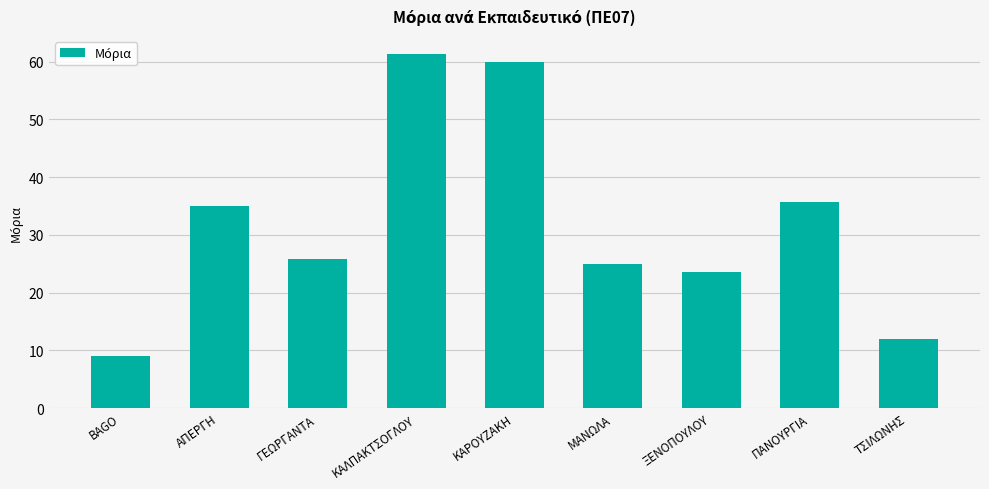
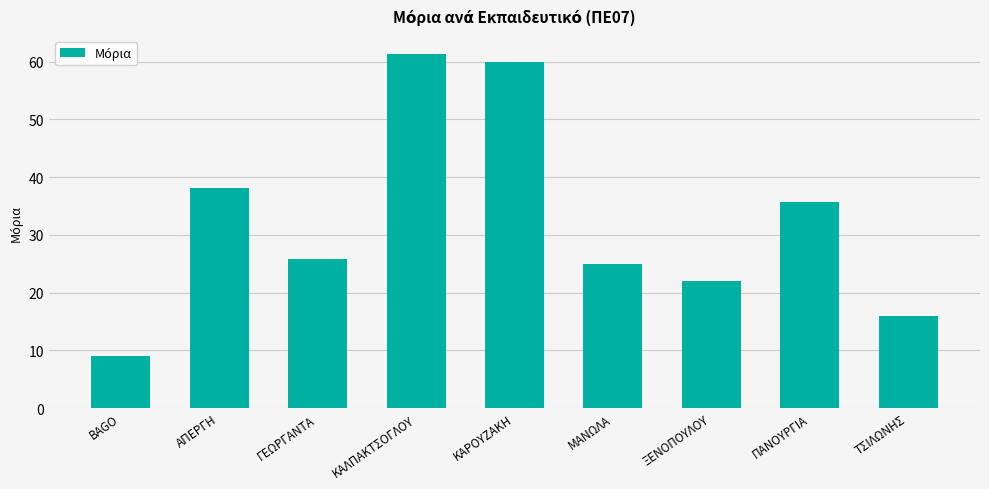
  {
    "BAGO": 9,
-   "ΑΠΕΡΓΗ": 35,
+   "ΑΠΕΡΓΗ": 38,
    "ΓΕΩΡΓΑΝΤΑ": 26,
    "ΚΑΛΠΑΚΤΣΟΓΛΟΥ": 61,
    "ΚΑΡΟΥΖΑΚΗ": 60,
    "ΜΑΝΩΛΑ": 25,
-   "ΞΕΝΟΠΟΥΛΟΥ": 24,
+   "ΞΕΝΟΠΟΥΛΟΥ": 22,
    "ΠΑΝΟΥΡΓΙΑ": 36,
-   "ΤΣΙΛΩΝΗΣ": 12
+   "ΤΣΙΛΩΝΗΣ": 16
  }
